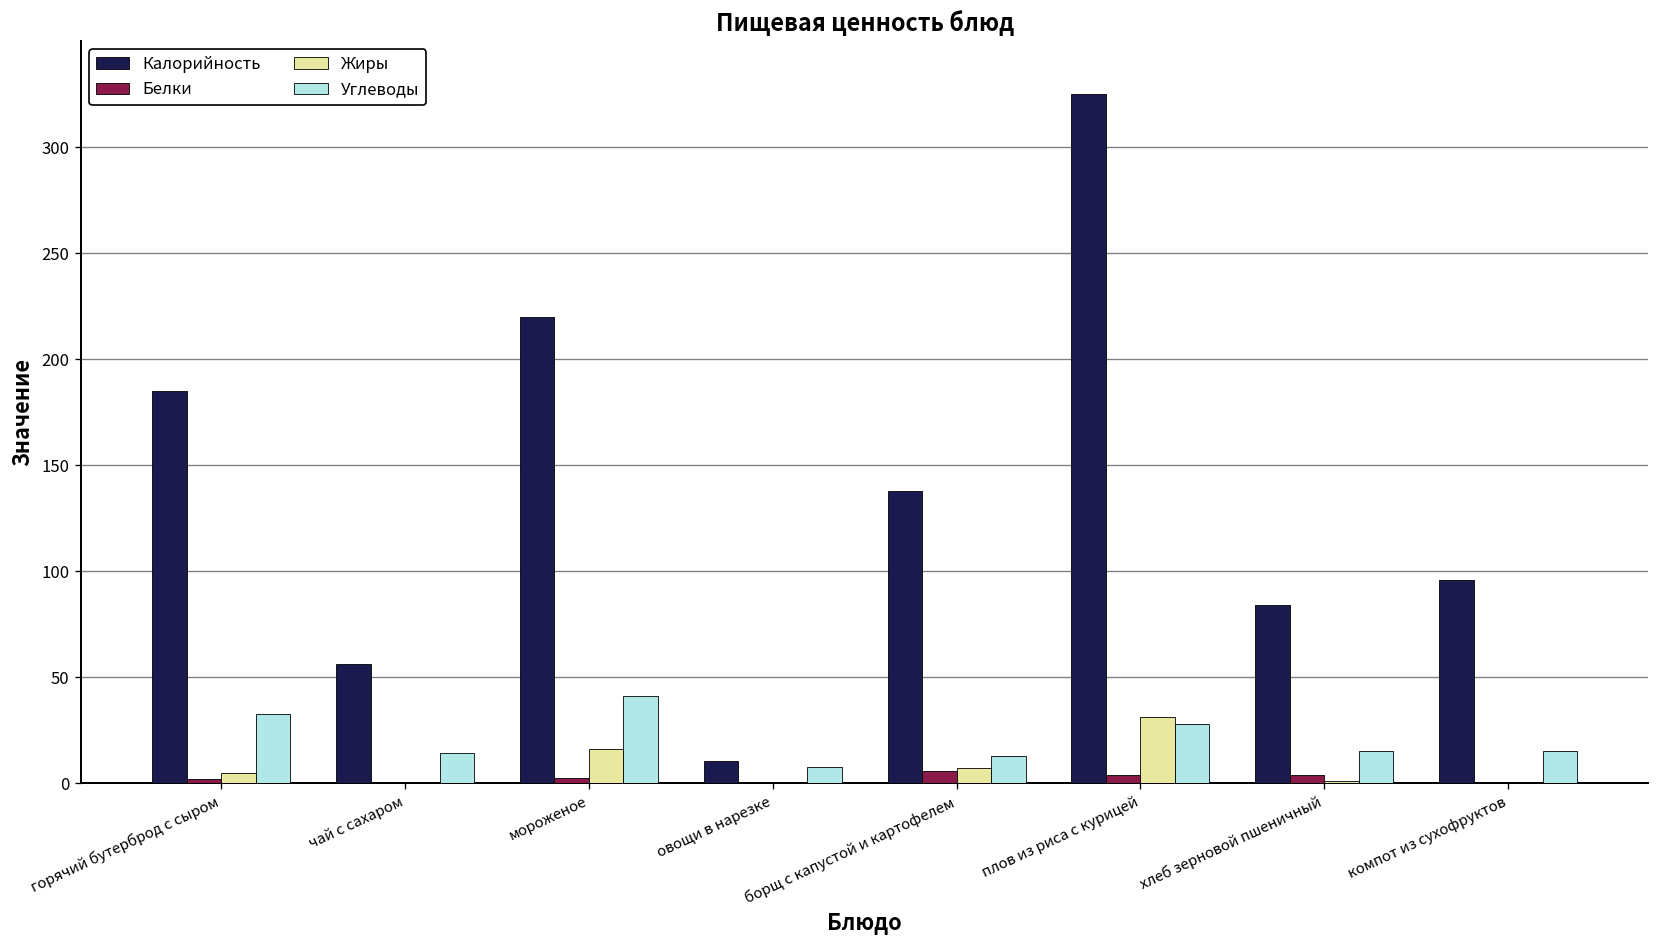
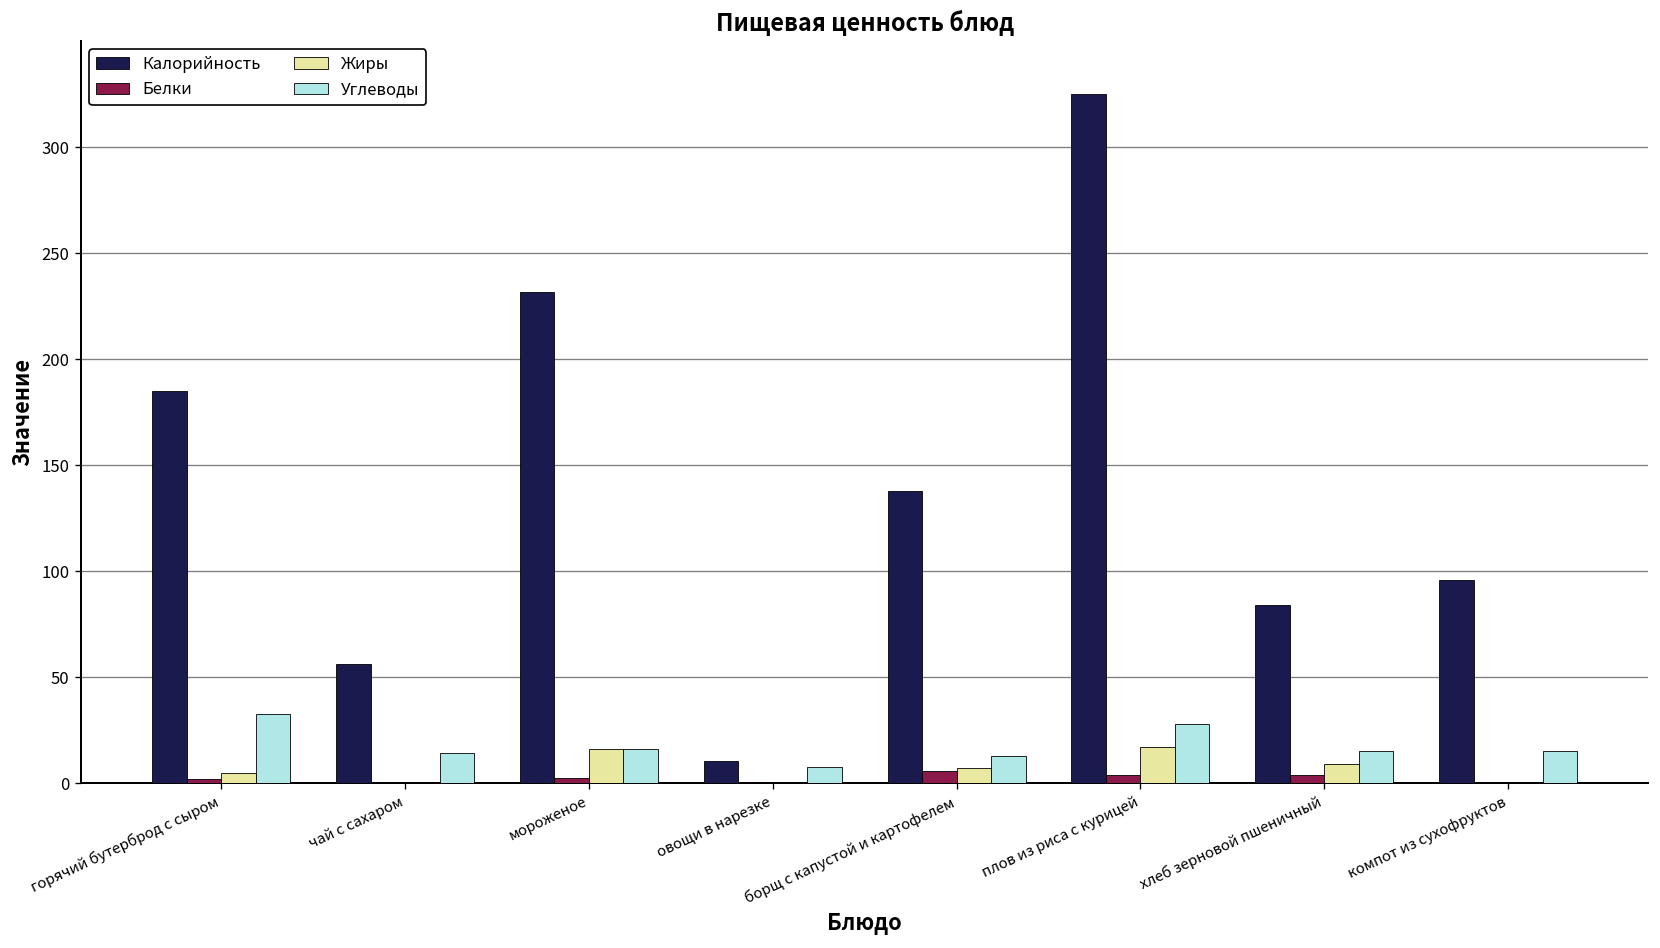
  {
    "Калорийность": {
      "горячий бутерброд с сыром": 185,
      "чай с сахаром": 56,
-     "мороженое": 220,
+     "мороженое": 232,
      "овощи в нарезке": 10,
      "борщ с капустой и картофелем": 138,
      "плов из риса с курицей": 325,
      "хлеб зерновой пшеничный": 84,
      "компот из сухофруктов": 96
    },
    "Белки": {
      "горячий бутерброд с сыром": 2,
      "чай с сахаром": 0,
      "мороженое": 2,
      "борщ с капустой и картофелем": 6,
      "плов из риса с курицей": 4,
      "хлеб зерновой пшеничный": 4,
      "компот из сухофруктов": 0
    },
    "Жиры": {
      "горячий бутерброд с сыром": 5,
      "чай с сахаром": 0,
      "мороженое": 16,
      "борщ с капустой и картофелем": 7,
-     "плов из риса с курицей": 31,
-     "хлеб зерновой пшеничный": 1,
+     "плов из риса с курицей": 17,
+     "хлеб зерновой пшеничный": 9,
      "компот из сухофруктов": 0
    },
    "Углеводы": {
      "горячий бутерброд с сыром": 33,
      "чай с сахаром": 14,
-     "мороженое": 41,
+     "мороженое": 16,
      "овощи в нарезке": 8,
      "борщ с капустой и картофелем": 13,
      "плов из риса с курицей": 28,
      "хлеб зерновой пшеничный": 15,
      "компот из сухофруктов": 15
    }
  }
